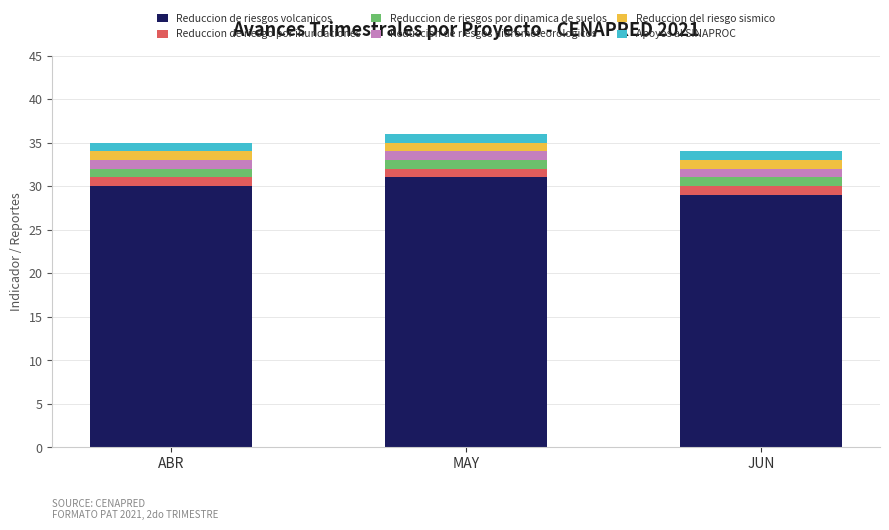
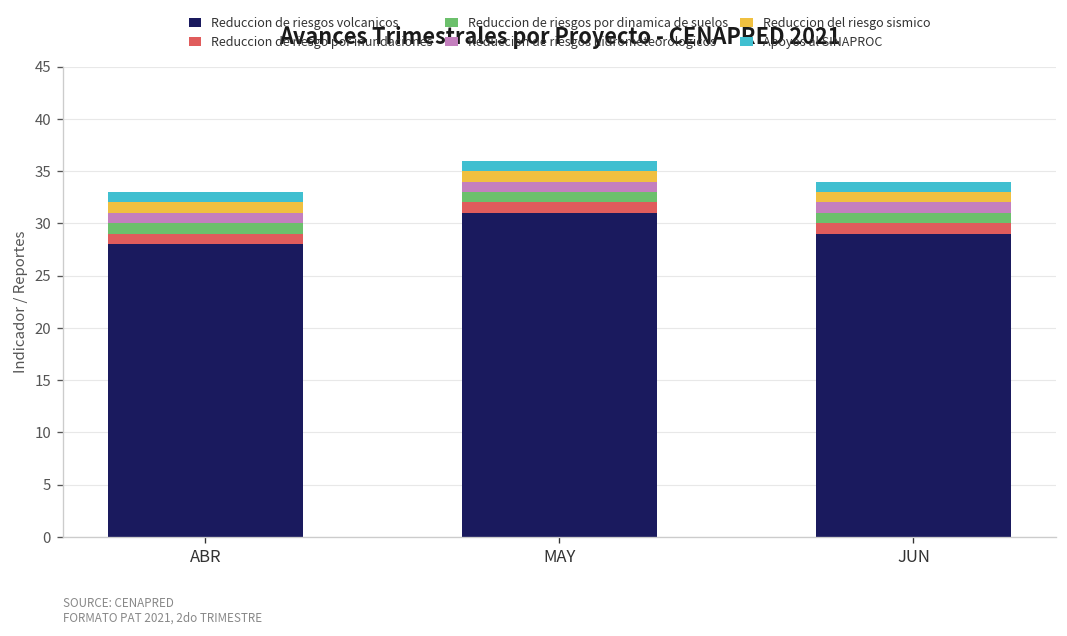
  {
    "Reduccion de riesgos volcanicos": {
-     "ABR": 30,
+     "ABR": 28,
      "MAY": 31,
      "JUN": 29
    },
    "Reduccion de riesgo por inundaciones": {
      "ABR": 1,
      "MAY": 1,
      "JUN": 1
    },
    "Reduccion de riesgos por dinamica de suelos": {
      "ABR": 1,
      "MAY": 1,
      "JUN": 1
    },
    "Reduccion de riesgos hidrometeorologicos": {
      "ABR": 1,
      "MAY": 1,
      "JUN": 1
    },
    "Reduccion del riesgo sismico": {
      "ABR": 1,
      "MAY": 1,
      "JUN": 1
    },
    "Apoyos al SINAPROC": {
      "ABR": 1,
      "MAY": 1,
      "JUN": 1
    }
  }
